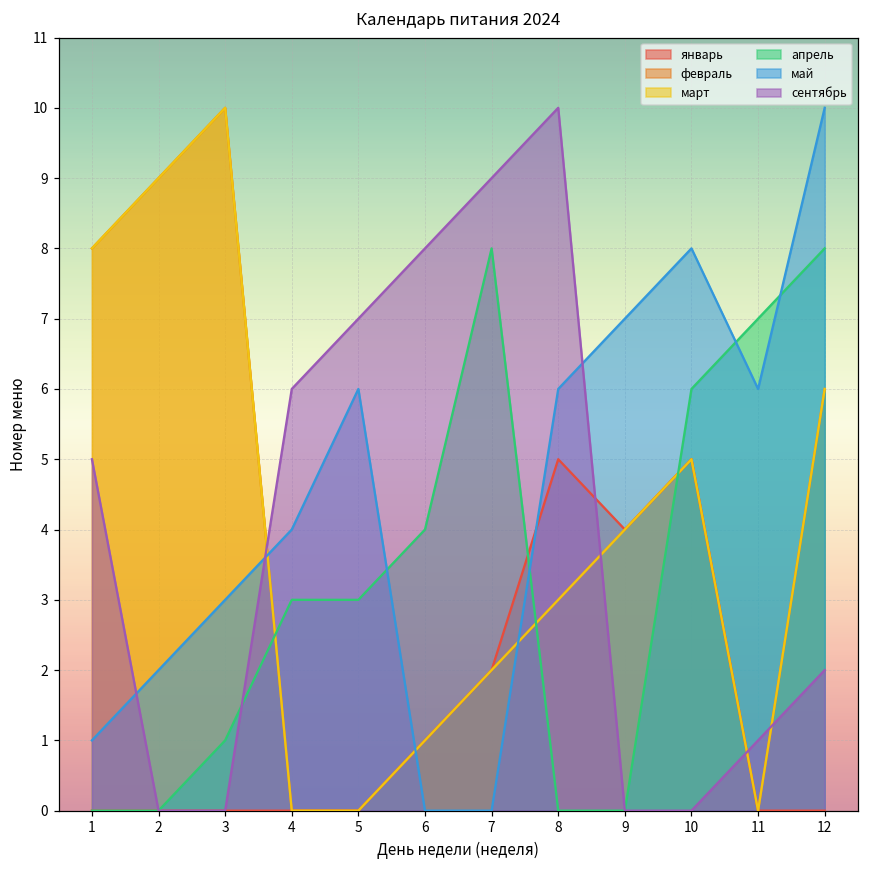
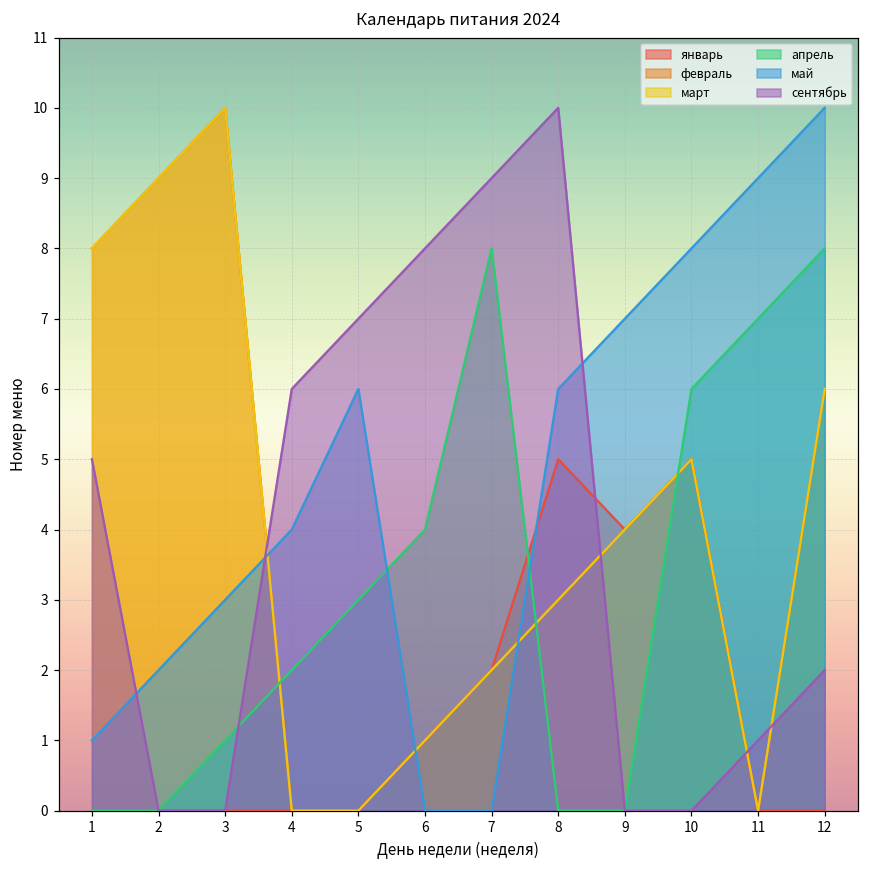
  {
    "январь": {
      "8": 5,
      "12": 0
    },
    "март": {
      "1": 8,
      "2": 9,
      "3": 10,
      "8": 3,
      "12": 6
    },
    "апрель": {
      "3": 1,
-     "4": 3,
+     "4": 2,
      "5": 3,
      "6": 4,
      "7": 8,
      "8": 0,
      "10": 6,
      "11": 7,
      "12": 8
    },
    "май": {
      "1": 1,
      "2": 2,
      "3": 3,
      "4": 4,
      "5": 6,
      "6": 0,
      "7": 0,
      "8": 6,
      "9": 7,
      "10": 8,
-     "11": 6,
+     "11": 9,
      "12": 10
    },
    "сентябрь": {
      "1": 5,
      "4": 6,
      "5": 7,
      "6": 8,
      "7": 9,
      "8": 10,
      "10": 0,
      "11": 1,
      "12": 2
    }
  }
